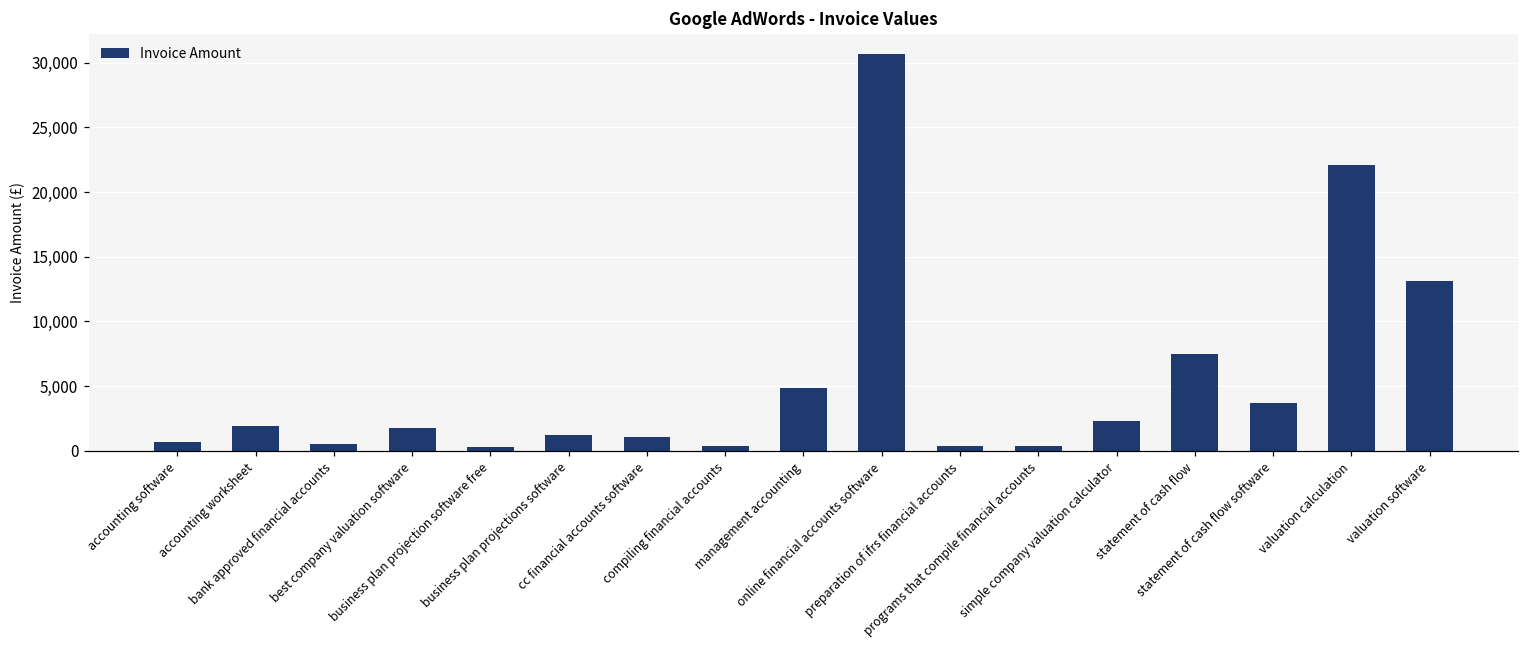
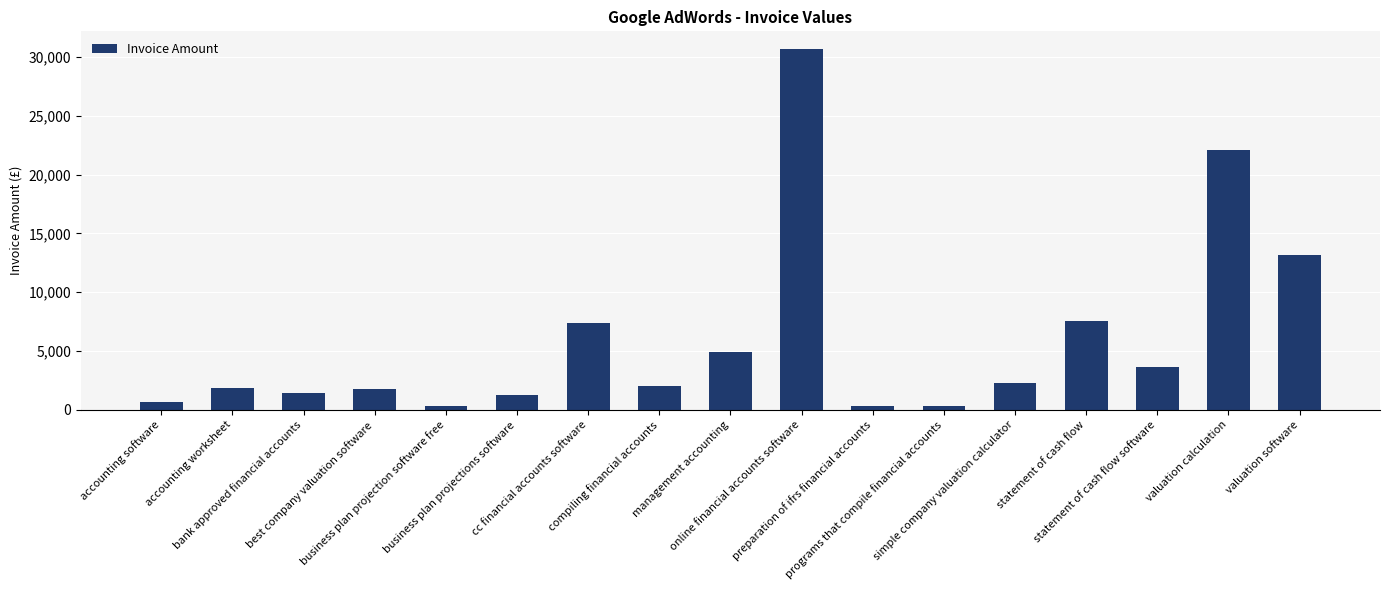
  {
    "accounting software": "700",
    "accounting worksheet": "1,900",
-   "bank approved financial accounts": "600",
+   "bank approved financial accounts": "1,400",
    "best company valuation software": "1,800",
    "business plan projection software free": "300",
    "business plan projections software": "1,200",
-   "cc financial accounts software": "1,100",
-   "compiling financial accounts": "400",
+   "cc financial accounts software": "7,400",
+   "compiling financial accounts": "2,000",
    "management accounting": "4,900",
    "online financial accounts software": "30,700",
    "preparation of ifrs financial accounts": "400",
    "programs that compile financial accounts": "400",
    "simple company valuation calculator": "2,300",
    "statement of cash flow": "7,500",
    "statement of cash flow software": "3,700",
    "valuation calculation": "22,100",
    "valuation software": "13,100"
  }
